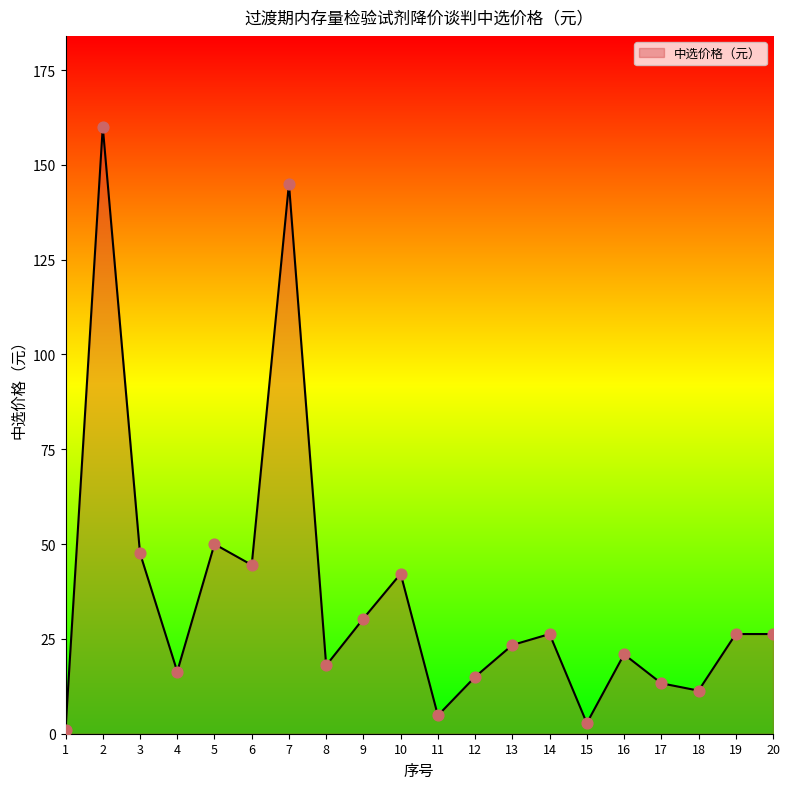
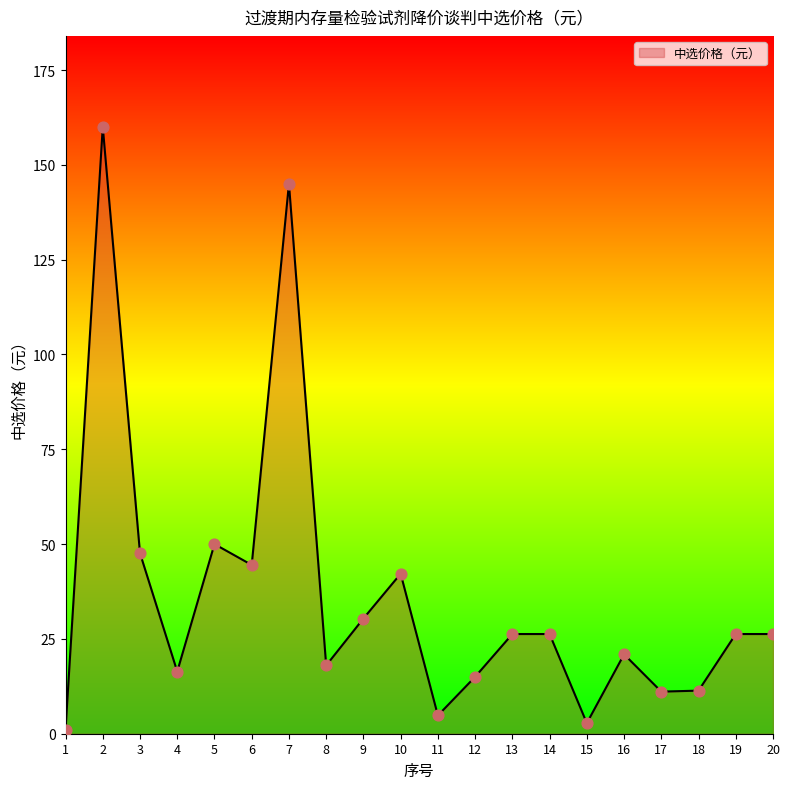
  {
    "1": 1,
    "2": 160,
    "3": 48,
    "4": 16,
    "5": 50,
    "6": 45,
    "7": 145,
    "8": 18,
    "9": 30,
    "10": 42,
    "11": 5,
    "12": 15,
-   "13": 23,
+   "13": 26,
    "14": 26,
    "15": 3,
    "16": 21,
-   "17": 13,
+   "17": 11,
    "18": 11,
    "19": 26,
    "20": 26
  }
